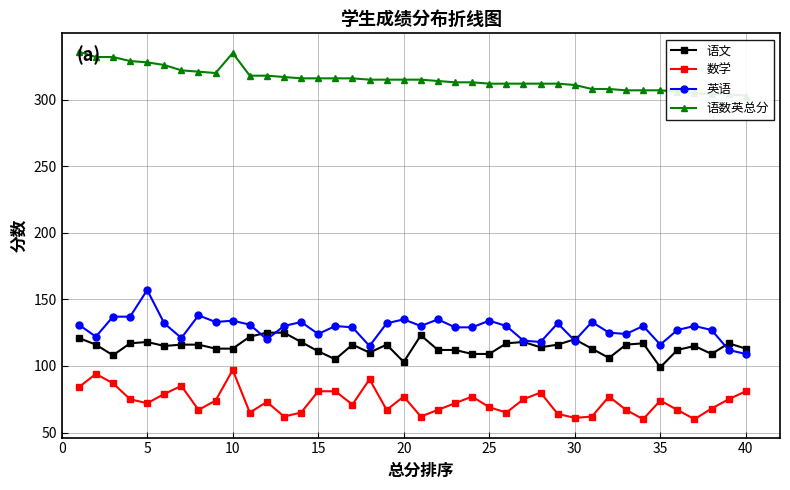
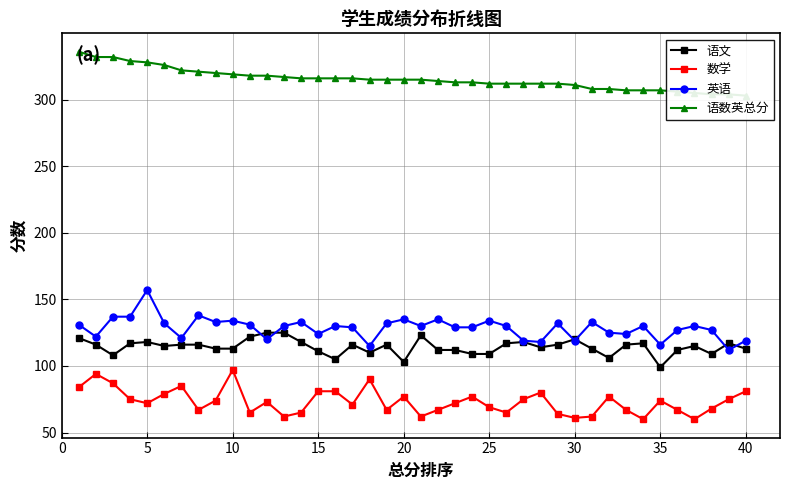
  {
    "语文": {
      "5": 118,
      "10": 113,
      "15": 111,
      "20": 103,
      "25": 109,
      "35": 99,
      "40": 113
    },
    "数学": {
      "5": 72,
      "10": 97,
      "15": 81,
      "20": 77,
      "25": 69,
      "30": 61,
      "35": 74,
      "40": 81
    },
    "英语": {
      "5": 157,
      "10": 134,
      "15": 124,
      "20": 135,
      "25": 134,
      "35": 116,
-     "40": 109
+     "40": 119
    },
    "语数英总分": {
      "5": 328,
-     "10": 335,
+     "10": 319,
      "15": 316,
      "20": 315,
      "25": 312,
      "30": 311,
      "35": 307
    }
  }
